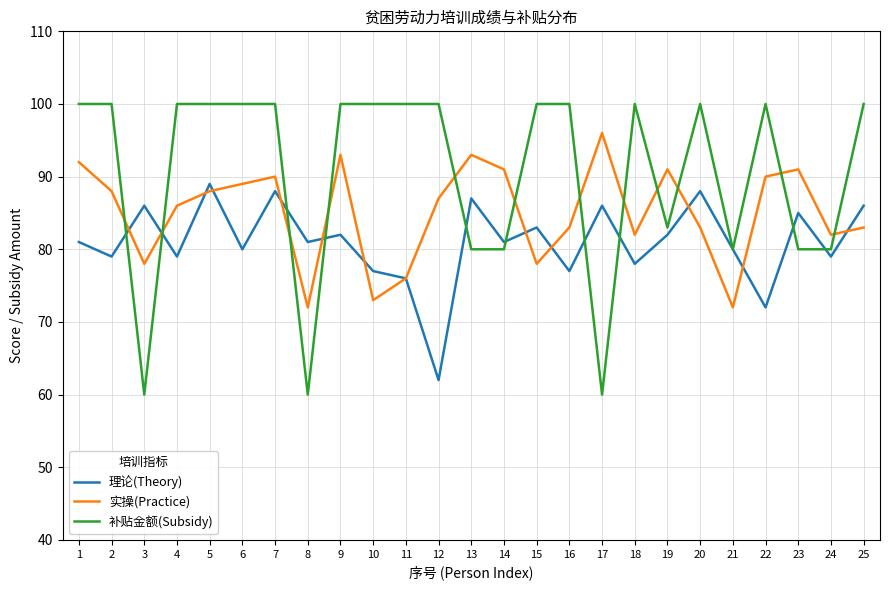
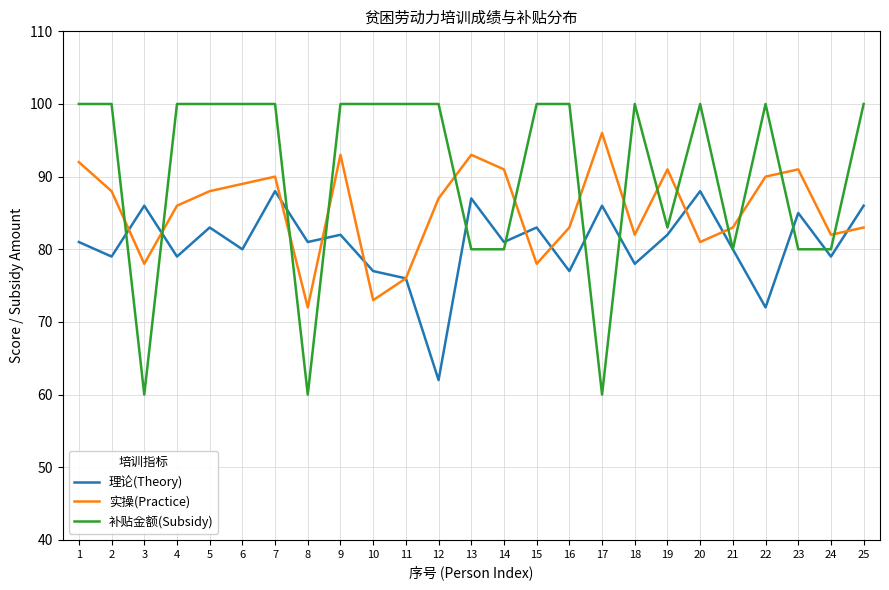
  {
    "理论(Theory)": {
      "1": 81,
      "2": 79,
      "3": 86,
      "4": 79,
-     "5": 89,
+     "5": 83,
      "6": 80,
      "7": 88,
      "8": 81,
      "9": 82,
      "10": 77,
      "12": 62,
      "13": 87,
      "14": 81,
      "15": 83,
      "16": 77,
      "17": 86,
      "18": 78,
      "19": 82,
      "20": 88,
      "22": 72,
      "23": 85,
      "24": 79,
      "25": 86
    },
    "实操(Practice)": {
      "1": 92,
      "2": 88,
      "3": 78,
      "4": 86,
      "5": 88,
      "6": 89,
      "7": 90,
      "8": 72,
      "9": 93,
      "10": 73,
      "12": 87,
      "13": 93,
      "14": 91,
      "15": 78,
      "16": 83,
      "17": 96,
      "18": 82,
      "19": 91,
-     "20": 83,
-     "21": 72,
+     "20": 81,
+     "21": 83,
      "22": 90,
      "23": 91,
      "24": 82,
      "25": 83
    },
    "补贴金额(Subsidy)": {
      "1": 100,
      "2": 100,
      "3": 60,
      "4": 100,
      "5": 100,
      "6": 100,
      "7": 100,
      "8": 60,
      "9": 100,
      "10": 100,
      "11": 100,
      "12": 100,
      "13": 80,
      "14": 80,
      "15": 100,
      "16": 100,
      "17": 60,
      "18": 100,
      "19": 83,
      "20": 100,
      "22": 100,
      "23": 80,
      "24": 80,
      "25": 100
    }
  }
